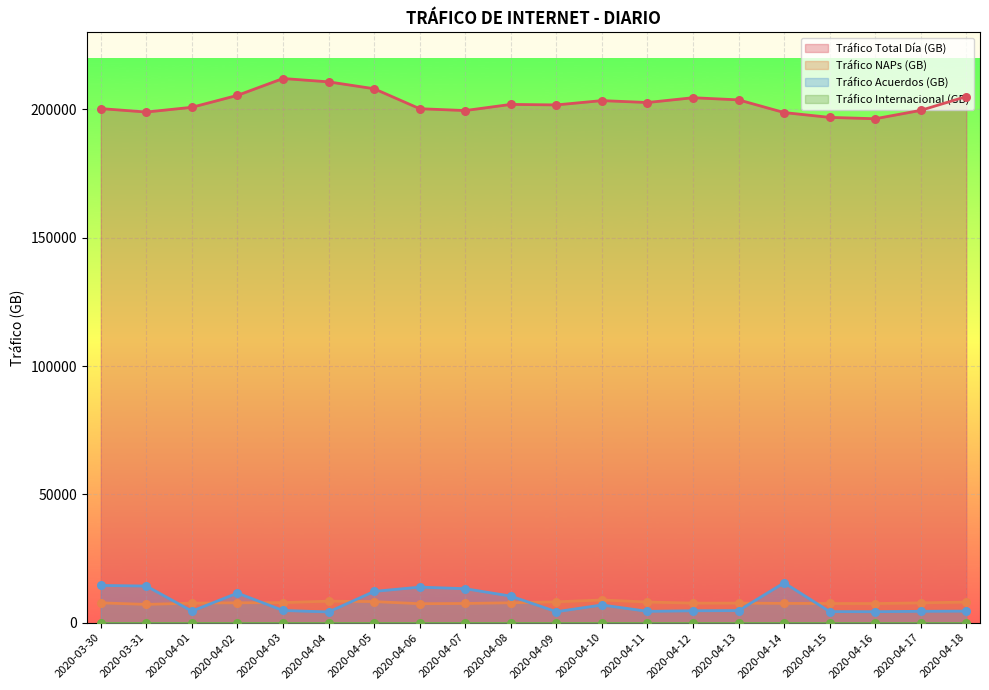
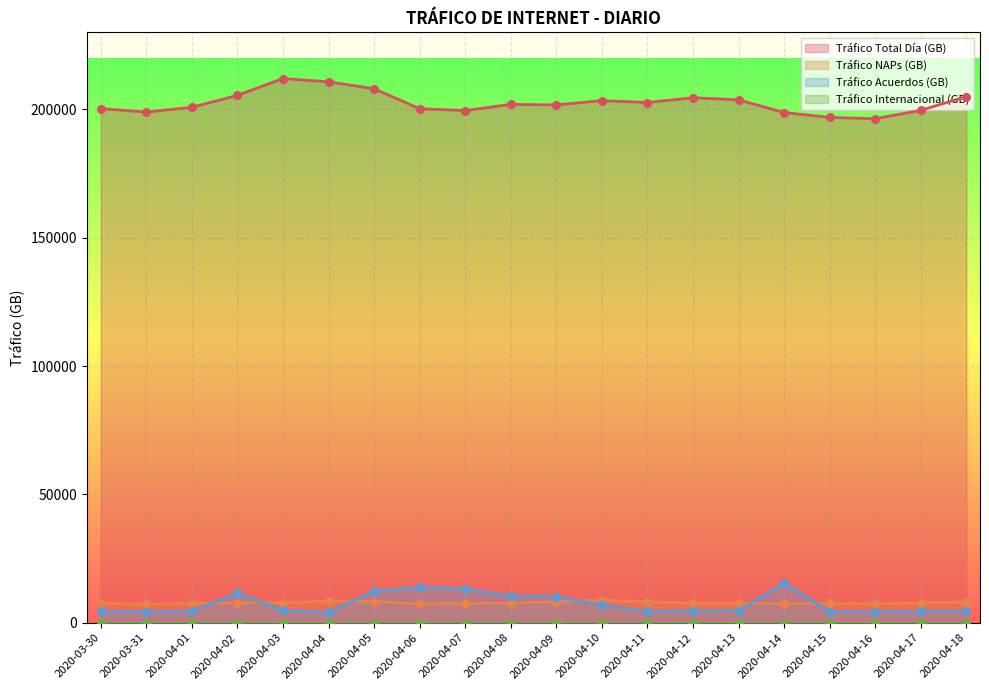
  {
    "Tráfico Acuerdos (GB)": {
-     "2020-03-30": 15000,
-     "2020-03-31": 14000,
+     "2020-03-30": 4000,
+     "2020-03-31": 4000,
      "2020-04-01": 5000,
      "2020-04-02": 12000,
      "2020-04-03": 5000,
      "2020-04-04": 4000,
      "2020-04-05": 12000,
      "2020-04-06": 14000,
      "2020-04-07": 13000,
      "2020-04-08": 10000,
-     "2020-04-09": 4000,
+     "2020-04-09": 10000,
      "2020-04-10": 7000,
      "2020-04-11": 4000,
      "2020-04-12": 5000,
      "2020-04-13": 5000,
      "2020-04-14": 16000,
      "2020-04-15": 4000,
      "2020-04-16": 4000,
      "2020-04-17": 4000,
      "2020-04-18": 5000
    },
    "Tráfico Internacional (GB)": {
      "2020-03-30": 0,
      "2020-03-31": 0,
      "2020-04-01": 0,
      "2020-04-02": 0,
      "2020-04-03": 0,
      "2020-04-04": 0,
      "2020-04-05": 0,
      "2020-04-06": 0,
      "2020-04-07": 0,
      "2020-04-08": 0,
      "2020-04-09": 0,
      "2020-04-10": 0,
      "2020-04-11": 0,
      "2020-04-12": 0,
      "2020-04-13": 0,
      "2020-04-14": 0,
      "2020-04-15": 0,
      "2020-04-16": 0,
      "2020-04-17": 0,
      "2020-04-18": 0
    }
  }
